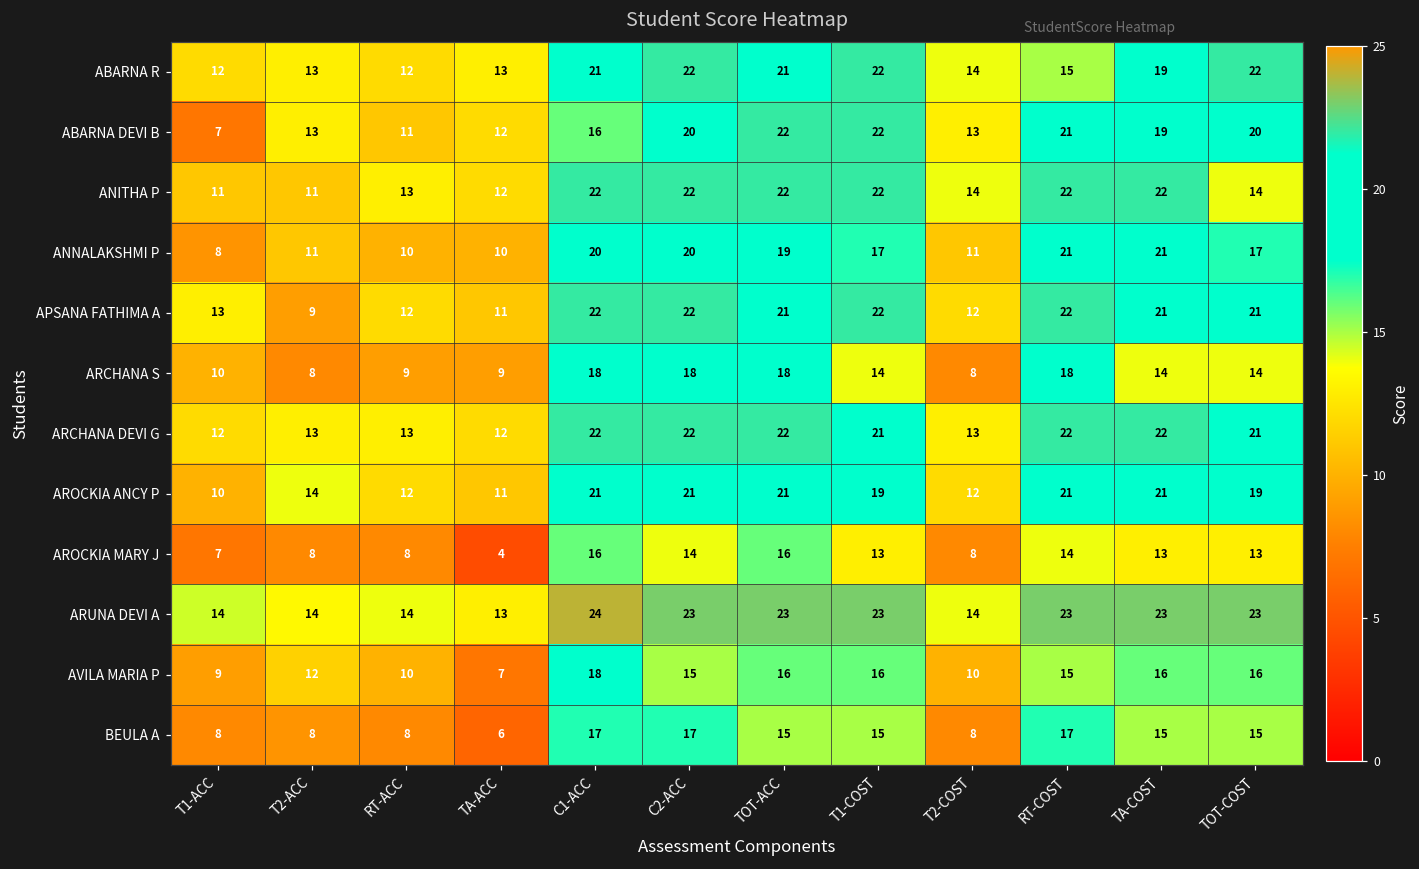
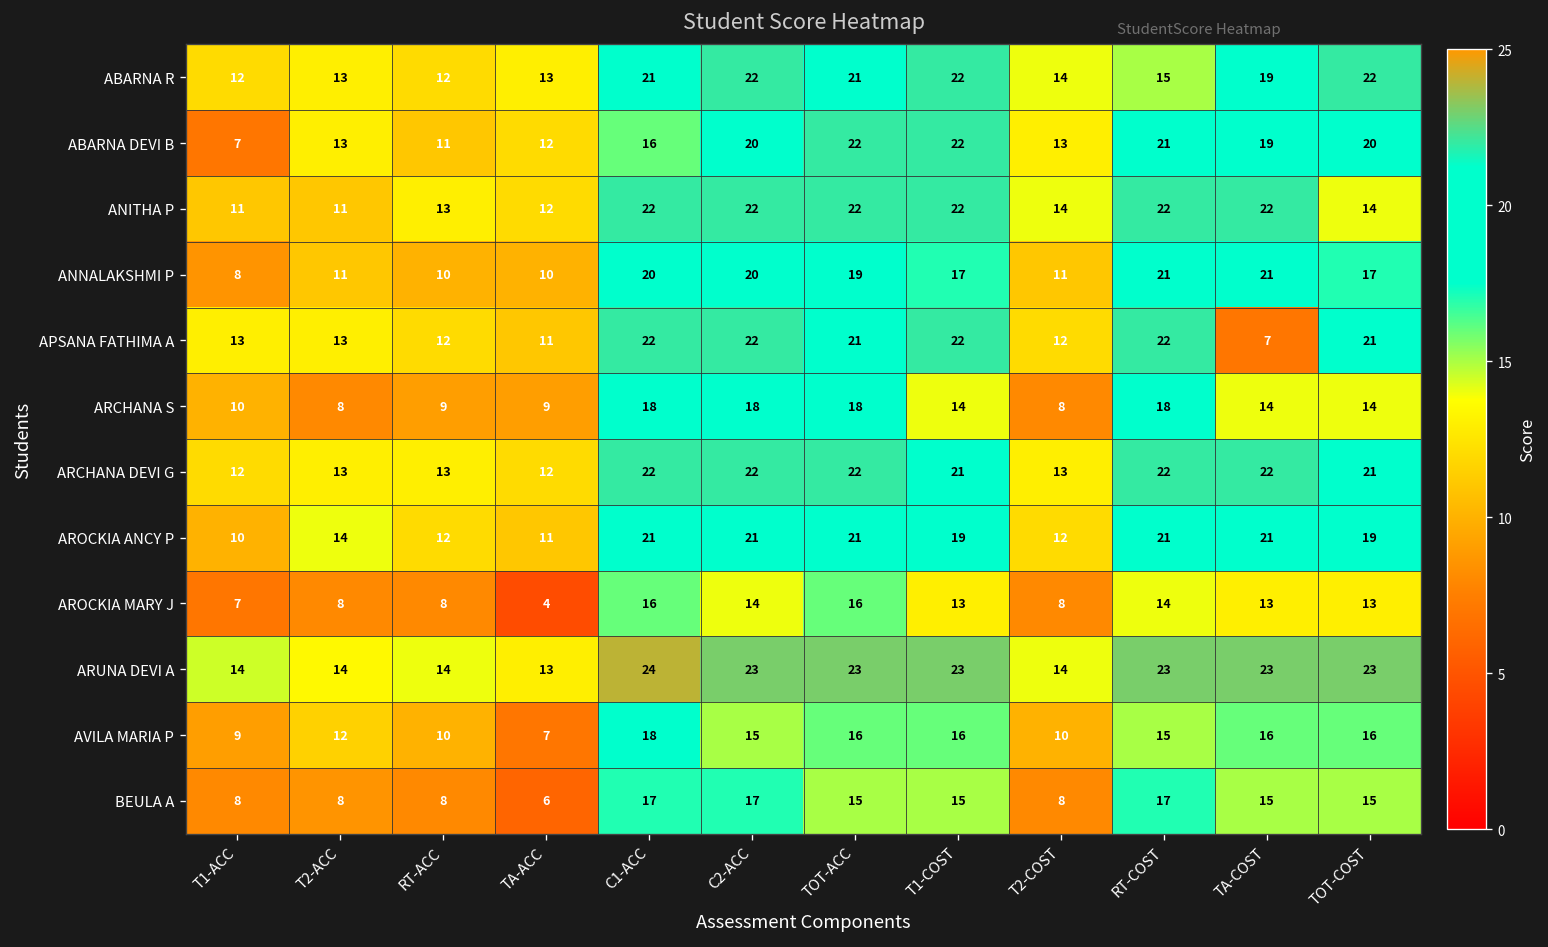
  {
    "ABARNA R": {
      "T1-ACC": 12,
      "T2-ACC": 13,
      "RT-ACC": 12,
      "TA-ACC": 13,
      "C1-ACC": 21,
      "C2-ACC": 22,
      "TOT-ACC": 21,
      "T1-COST": 22,
      "T2-COST": 14,
      "RT-COST": 15,
      "TA-COST": 19,
      "TOT-COST": 22
    },
    "ABARNA DEVI B": {
      "T1-ACC": 7,
      "T2-ACC": 13,
      "RT-ACC": 11,
      "TA-ACC": 12,
      "C1-ACC": 16,
      "C2-ACC": 20,
      "TOT-ACC": 22,
      "T1-COST": 22,
      "T2-COST": 13,
      "RT-COST": 21,
      "TA-COST": 19,
      "TOT-COST": 20
    },
    "ANITHA P": {
      "T1-ACC": 11,
      "T2-ACC": 11,
      "RT-ACC": 13,
      "TA-ACC": 12,
      "C1-ACC": 22,
      "C2-ACC": 22,
      "TOT-ACC": 22,
      "T1-COST": 22,
      "T2-COST": 14,
      "RT-COST": 22,
      "TA-COST": 22,
      "TOT-COST": 14
    },
    "ANNALAKSHMI P": {
      "T1-ACC": 8,
      "T2-ACC": 11,
      "RT-ACC": 10,
      "TA-ACC": 10,
      "C1-ACC": 20,
      "C2-ACC": 20,
      "TOT-ACC": 19,
      "T1-COST": 17,
      "T2-COST": 11,
      "RT-COST": 21,
      "TA-COST": 21,
      "TOT-COST": 17
    },
    "APSANA FATHIMA A": {
      "T1-ACC": 13,
-     "T2-ACC": 9,
+     "T2-ACC": 13,
      "RT-ACC": 12,
      "TA-ACC": 11,
      "C1-ACC": 22,
      "C2-ACC": 22,
      "TOT-ACC": 21,
      "T1-COST": 22,
      "T2-COST": 12,
      "RT-COST": 22,
-     "TA-COST": 21,
+     "TA-COST": 7,
      "TOT-COST": 21
    },
    "ARCHANA S": {
      "T1-ACC": 10,
      "T2-ACC": 8,
      "RT-ACC": 9,
      "TA-ACC": 9,
      "C1-ACC": 18,
      "C2-ACC": 18,
      "TOT-ACC": 18,
      "T1-COST": 14,
      "T2-COST": 8,
      "RT-COST": 18,
      "TA-COST": 14,
      "TOT-COST": 14
    },
    "ARCHANA DEVI G": {
      "T1-ACC": 12,
      "T2-ACC": 13,
      "RT-ACC": 13,
      "TA-ACC": 12,
      "C1-ACC": 22,
      "C2-ACC": 22,
      "TOT-ACC": 22,
      "T1-COST": 21,
      "T2-COST": 13,
      "RT-COST": 22,
      "TA-COST": 22,
      "TOT-COST": 21
    },
    "AROCKIA ANCY P": {
      "T1-ACC": 10,
      "T2-ACC": 14,
      "RT-ACC": 12,
      "TA-ACC": 11,
      "C1-ACC": 21,
      "C2-ACC": 21,
      "TOT-ACC": 21,
      "T1-COST": 19,
      "T2-COST": 12,
      "RT-COST": 21,
      "TA-COST": 21,
      "TOT-COST": 19
    },
    "AROCKIA MARY J": {
      "T1-ACC": 7,
      "T2-ACC": 8,
      "RT-ACC": 8,
      "TA-ACC": 4,
      "C1-ACC": 16,
      "C2-ACC": 14,
      "TOT-ACC": 16,
      "T1-COST": 13,
      "T2-COST": 8,
      "RT-COST": 14,
      "TA-COST": 13,
      "TOT-COST": 13
    },
    "ARUNA DEVI A": {
      "T1-ACC": 14,
      "T2-ACC": 14,
      "RT-ACC": 14,
      "TA-ACC": 13,
      "C1-ACC": 24,
      "C2-ACC": 23,
      "TOT-ACC": 23,
      "T1-COST": 23,
      "T2-COST": 14,
      "RT-COST": 23,
      "TA-COST": 23,
      "TOT-COST": 23
    },
    "AVILA MARIA P": {
      "T1-ACC": 9,
      "T2-ACC": 12,
      "RT-ACC": 10,
      "TA-ACC": 7,
      "C1-ACC": 18,
      "C2-ACC": 15,
      "TOT-ACC": 16,
      "T1-COST": 16,
      "T2-COST": 10,
      "RT-COST": 15,
      "TA-COST": 16,
      "TOT-COST": 16
    },
    "BEULA A": {
      "T1-ACC": 8,
      "T2-ACC": 8,
      "RT-ACC": 8,
      "TA-ACC": 6,
      "C1-ACC": 17,
      "C2-ACC": 17,
      "TOT-ACC": 15,
      "T1-COST": 15,
      "T2-COST": 8,
      "RT-COST": 17,
      "TA-COST": 15,
      "TOT-COST": 15
    }
  }
